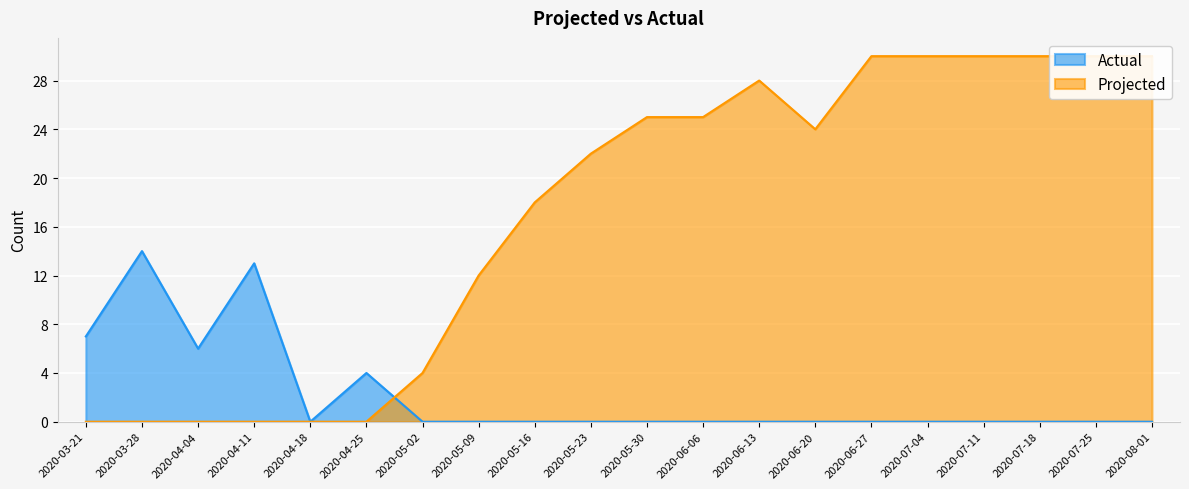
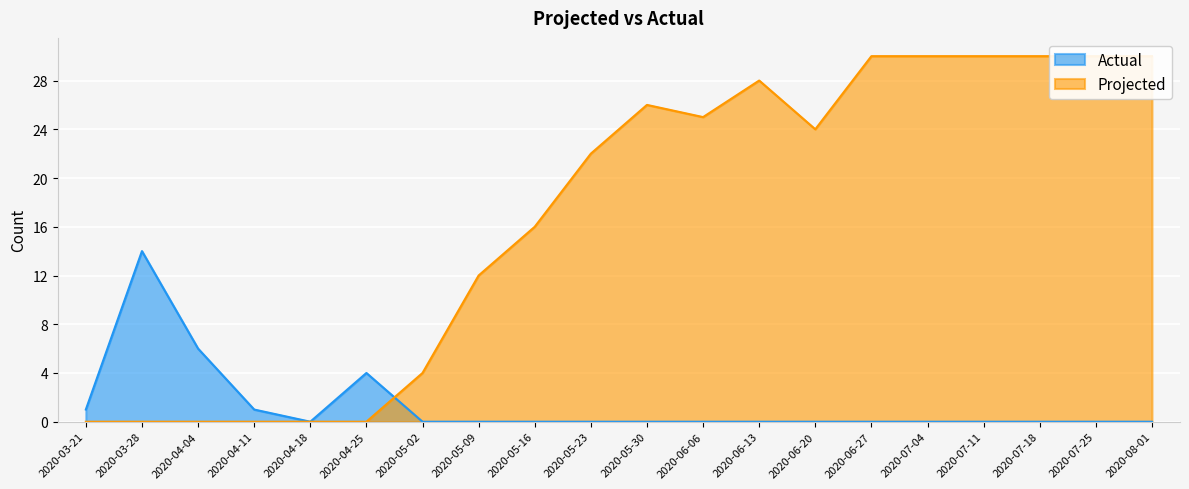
  {
    "Actual": {
-     "2020-03-21": 7,
+     "2020-03-21": 1,
      "2020-03-28": 14,
      "2020-04-04": 6,
-     "2020-04-11": 13,
+     "2020-04-11": 1,
      "2020-04-25": 4,
      "2020-05-02": 0,
      "2020-05-09": 0,
      "2020-05-16": 0,
      "2020-05-23": 0,
      "2020-05-30": 0,
      "2020-06-06": 0,
      "2020-06-13": 0,
      "2020-06-20": 0,
      "2020-06-27": 0,
      "2020-07-04": 0,
      "2020-07-11": 0,
      "2020-07-18": 0,
      "2020-07-25": 0,
      "2020-08-01": 0
    },
    "Projected": {
      "2020-03-21": 0,
      "2020-03-28": 0,
      "2020-04-04": 0,
      "2020-04-11": 0,
      "2020-04-25": 0,
      "2020-05-02": 4,
      "2020-05-09": 12,
-     "2020-05-16": 18,
+     "2020-05-16": 16,
      "2020-05-23": 22,
-     "2020-05-30": 25,
+     "2020-05-30": 26,
      "2020-06-06": 25,
      "2020-06-13": 28,
      "2020-06-20": 24,
      "2020-06-27": 30,
      "2020-07-04": 30,
      "2020-07-11": 30,
      "2020-07-18": 30
    }
  }
